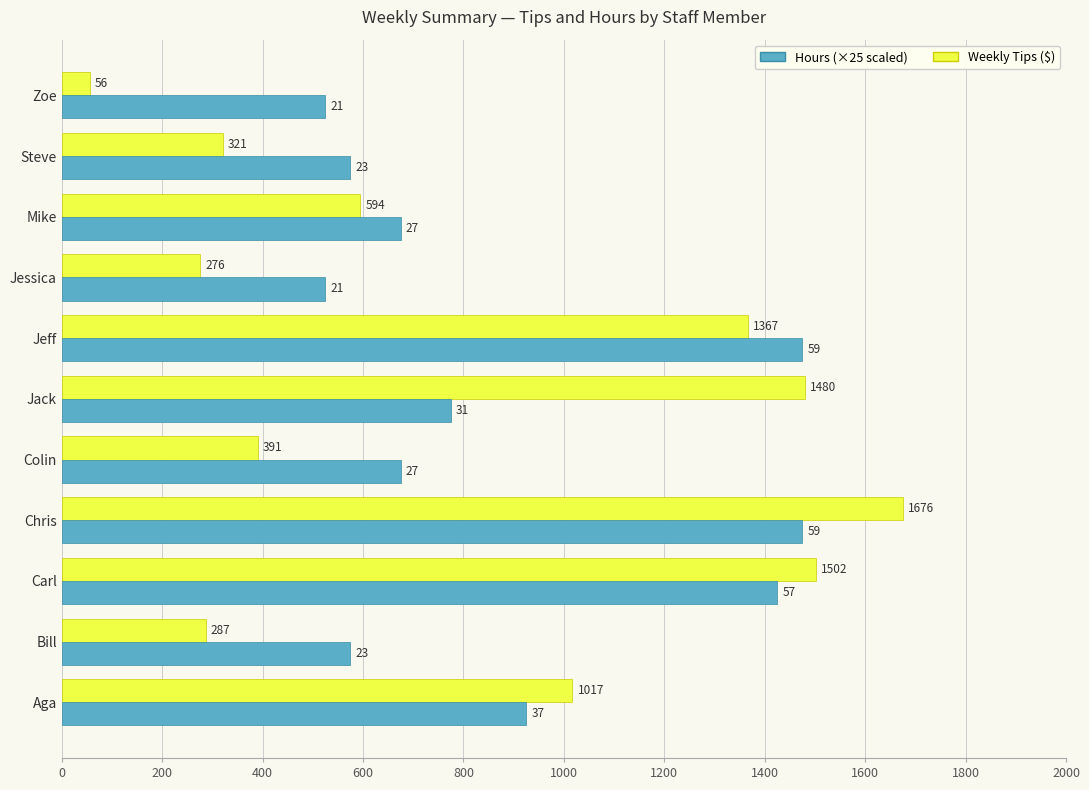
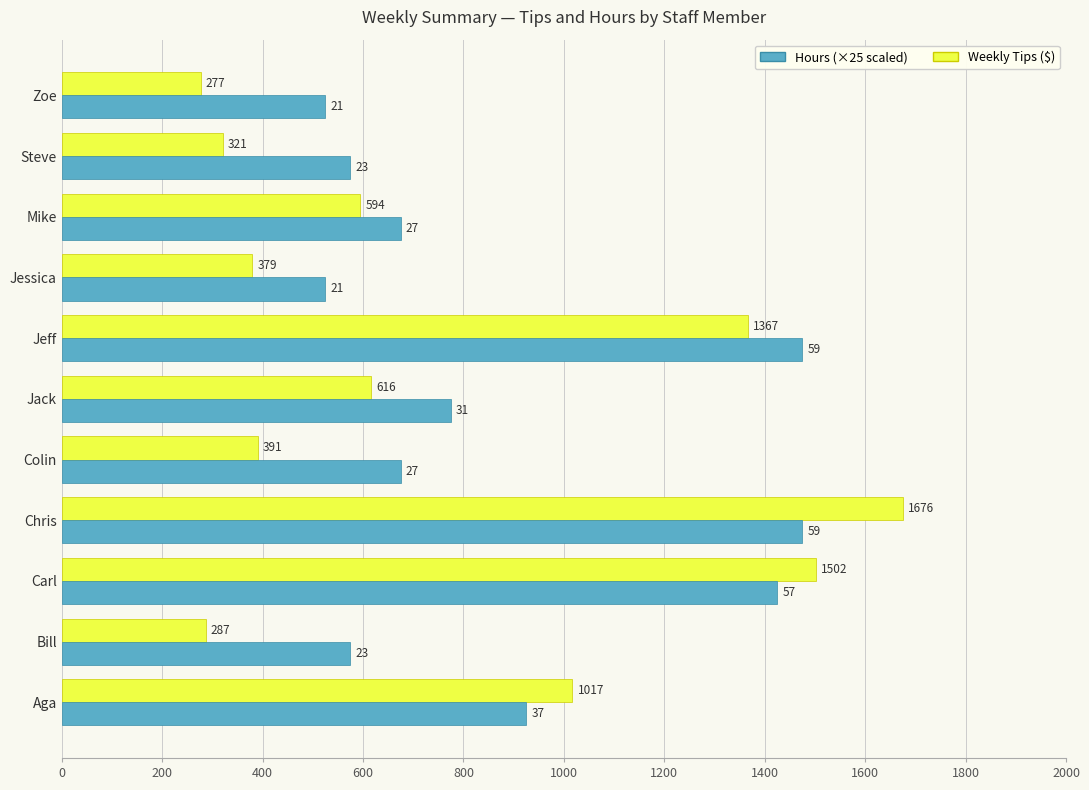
  {
    "Weekly Tips ($)": {
-     "Zoe": 56,
+     "Zoe": 277,
      "Steve": 321,
      "Mike": 594,
-     "Jessica": 276,
+     "Jessica": 379,
      "Jeff": 1367,
-     "Jack": 1480,
+     "Jack": 616,
      "Colin": 391,
      "Chris": 1676,
      "Carl": 1502,
      "Bill": 287,
      "Aga": 1017
    }
  }
